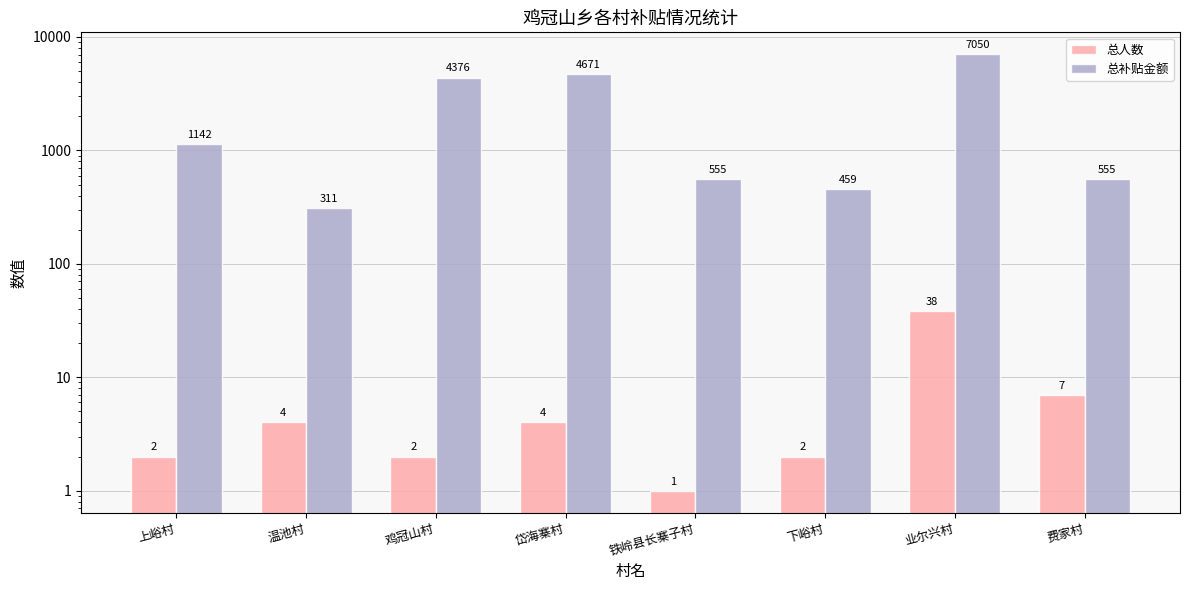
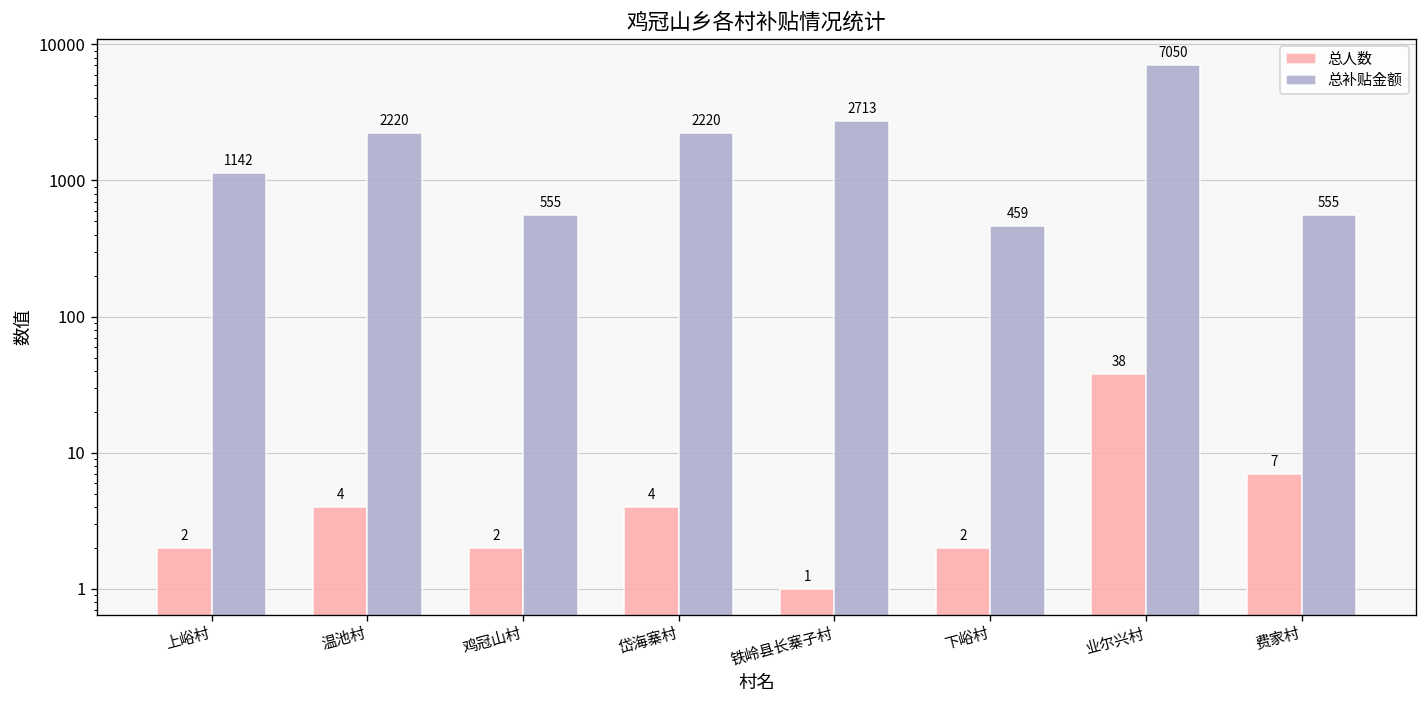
  {
    "总人数": {
      "上峪村": 2,
      "温池村": 4,
      "鸡冠山村": 2,
      "岱海寨村": 4,
      "铁岭县长寨子村": 1,
      "下峪村": 2,
      "业尔兴村": 38,
      "费家村": 7
    },
    "总补贴金额": {
      "上峪村": 1142,
-     "温池村": 311,
-     "鸡冠山村": 4376,
-     "岱海寨村": 4671,
-     "铁岭县长寨子村": 555,
+     "温池村": 2220,
+     "鸡冠山村": 555,
+     "岱海寨村": 2220,
+     "铁岭县长寨子村": 2713,
      "下峪村": 459,
      "业尔兴村": 7050,
      "费家村": 555
    }
  }
